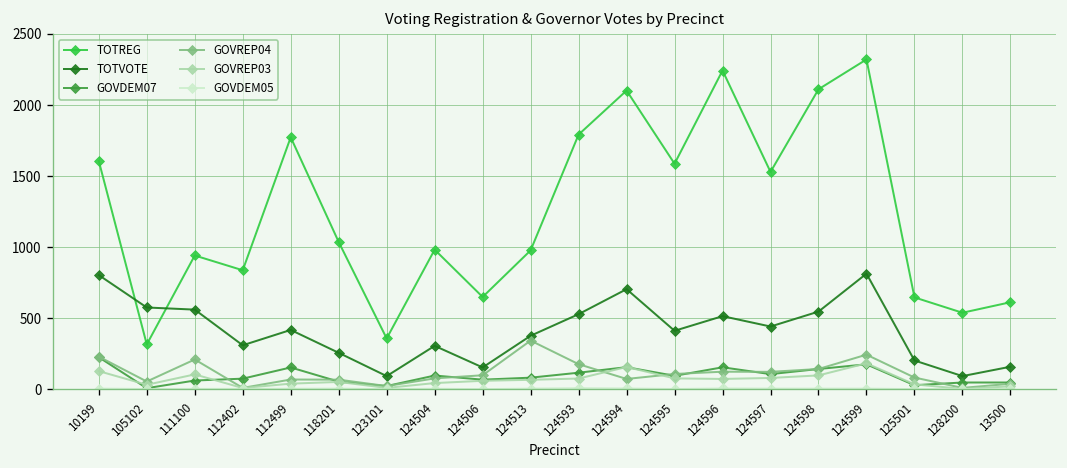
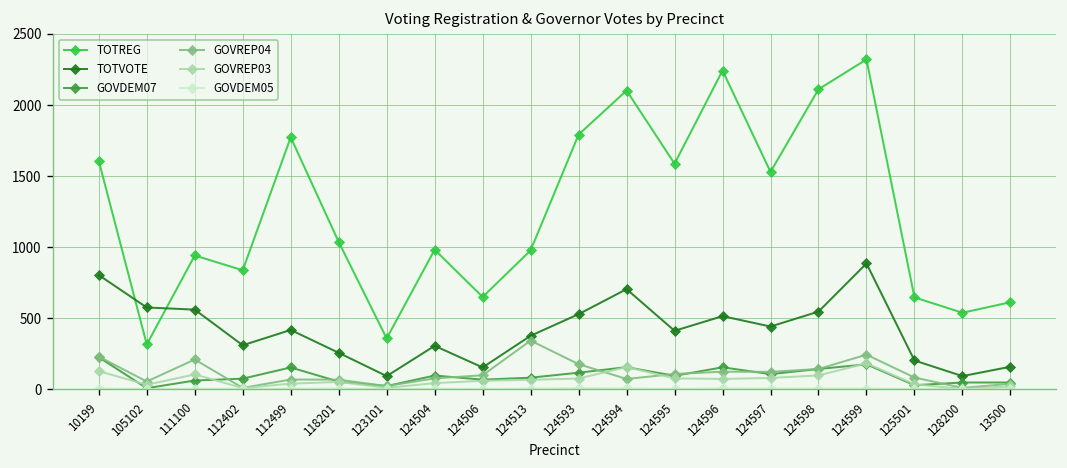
  {
    "TOTVOTE": {
      "10199": 800,
      "105102": 580,
      "111100": 560,
      "112402": 310,
      "112499": 420,
      "118201": 260,
      "123101": 90,
      "124504": 310,
      "124506": 150,
      "124513": 380,
      "124593": 530,
      "124594": 700,
      "124595": 410,
      "124596": 510,
      "124597": 440,
      "124598": 550,
-     "124599": 810,
+     "124599": 890,
      "125501": 200,
      "128200": 90,
      "13500": 160
    },
    "GOVREP04": {
      "105102": 50,
      "111100": 210,
      "112499": 70,
      "124506": 100,
      "124513": 340,
      "124593": 180,
      "124594": 70,
      "124596": 120,
      "124599": 240,
      "125501": 80
    }
  }
